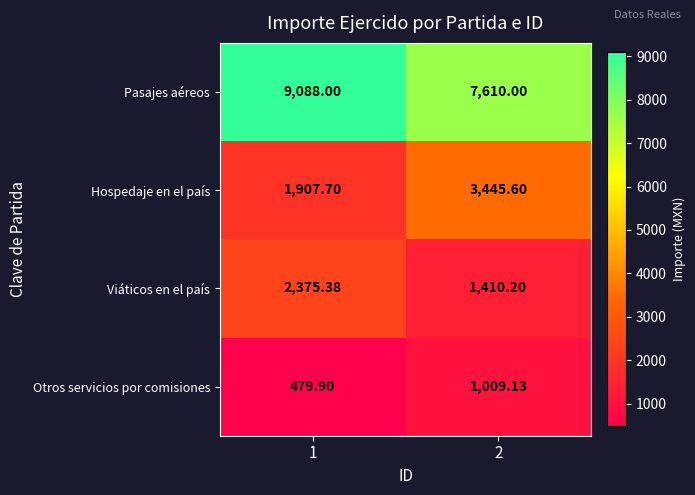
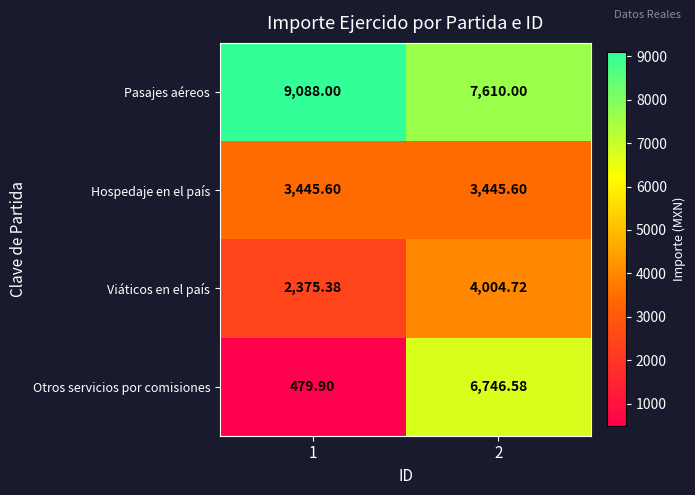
  {
    "Pasajes aéreos": {
      "1": "9,088.00",
      "2": "7,610.00"
    },
    "Hospedaje en el país": {
-     "1": "1,907.70",
+     "1": "3,445.60",
      "2": "3,445.60"
    },
    "Viáticos en el país": {
      "1": "2,375.38",
-     "2": "1,410.20"
+     "2": "4,004.72"
    },
    "Otros servicios por comisiones": {
      "1": "479.90",
-     "2": "1,009.13"
+     "2": "6,746.58"
    }
  }
